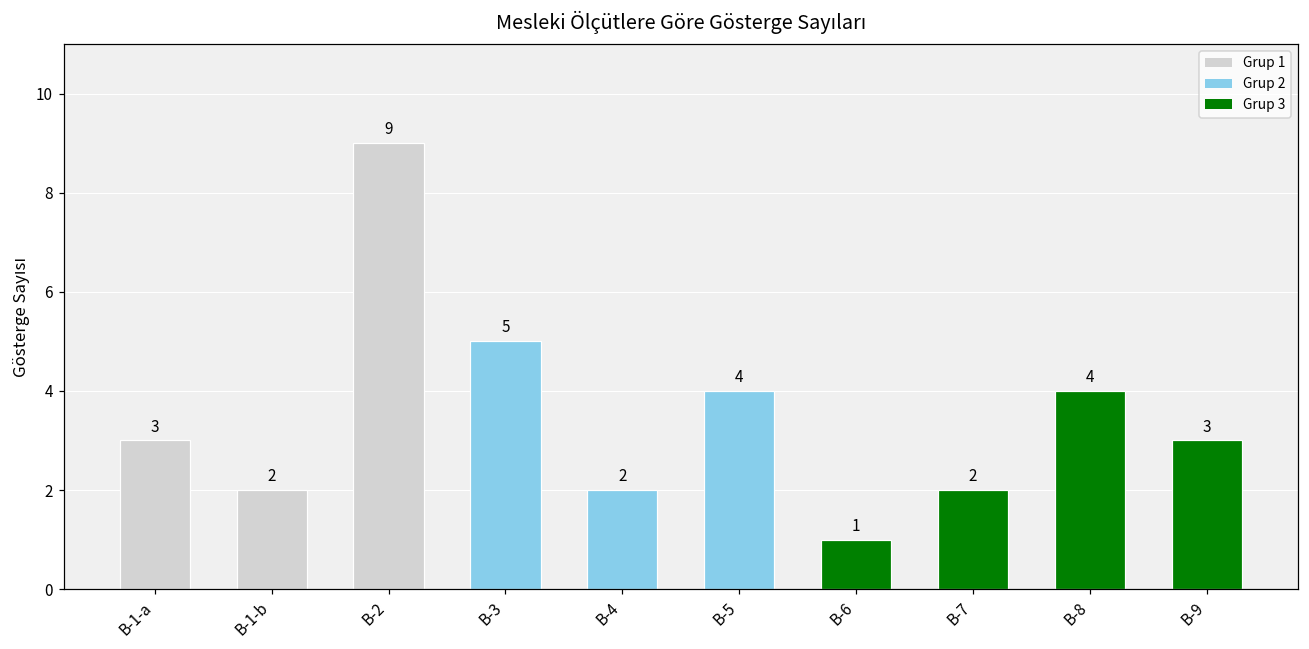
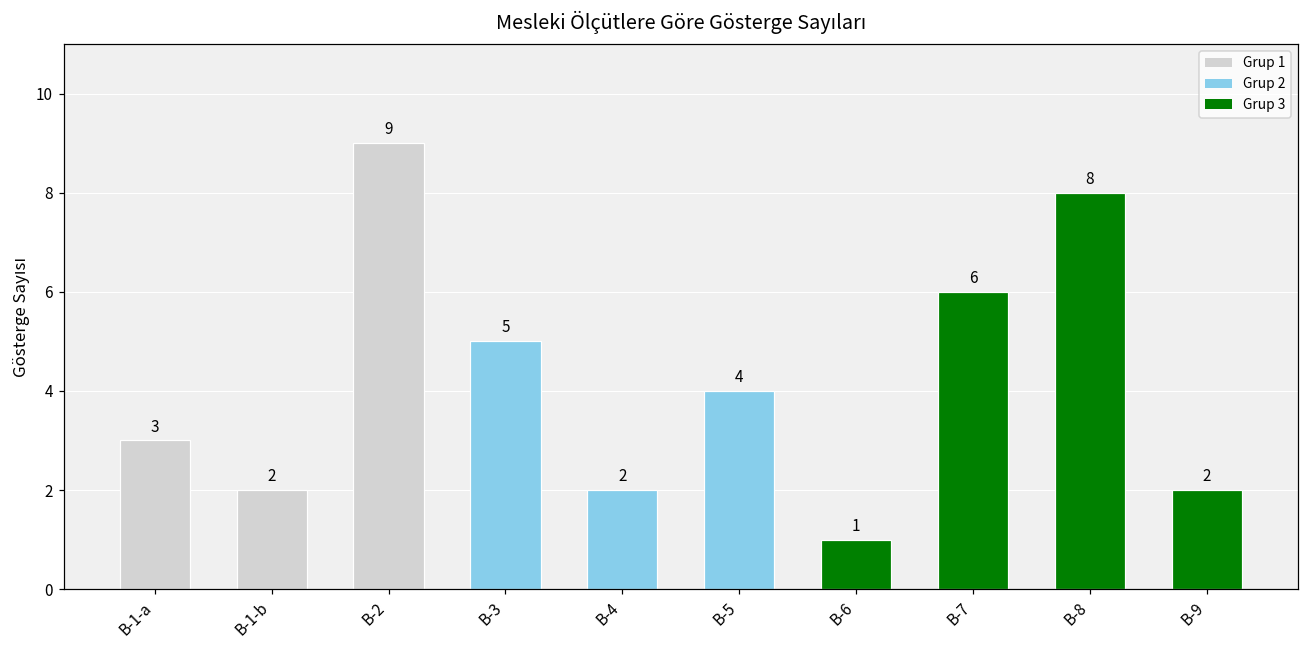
  {
    "B-1-a": 3,
    "B-1-b": 2,
    "B-2": 9,
    "B-3": 5,
    "B-4": 2,
    "B-5": 4,
    "B-6": 1,
-   "B-7": 2,
-   "B-8": 4,
-   "B-9": 3
+   "B-7": 6,
+   "B-8": 8,
+   "B-9": 2
  }
